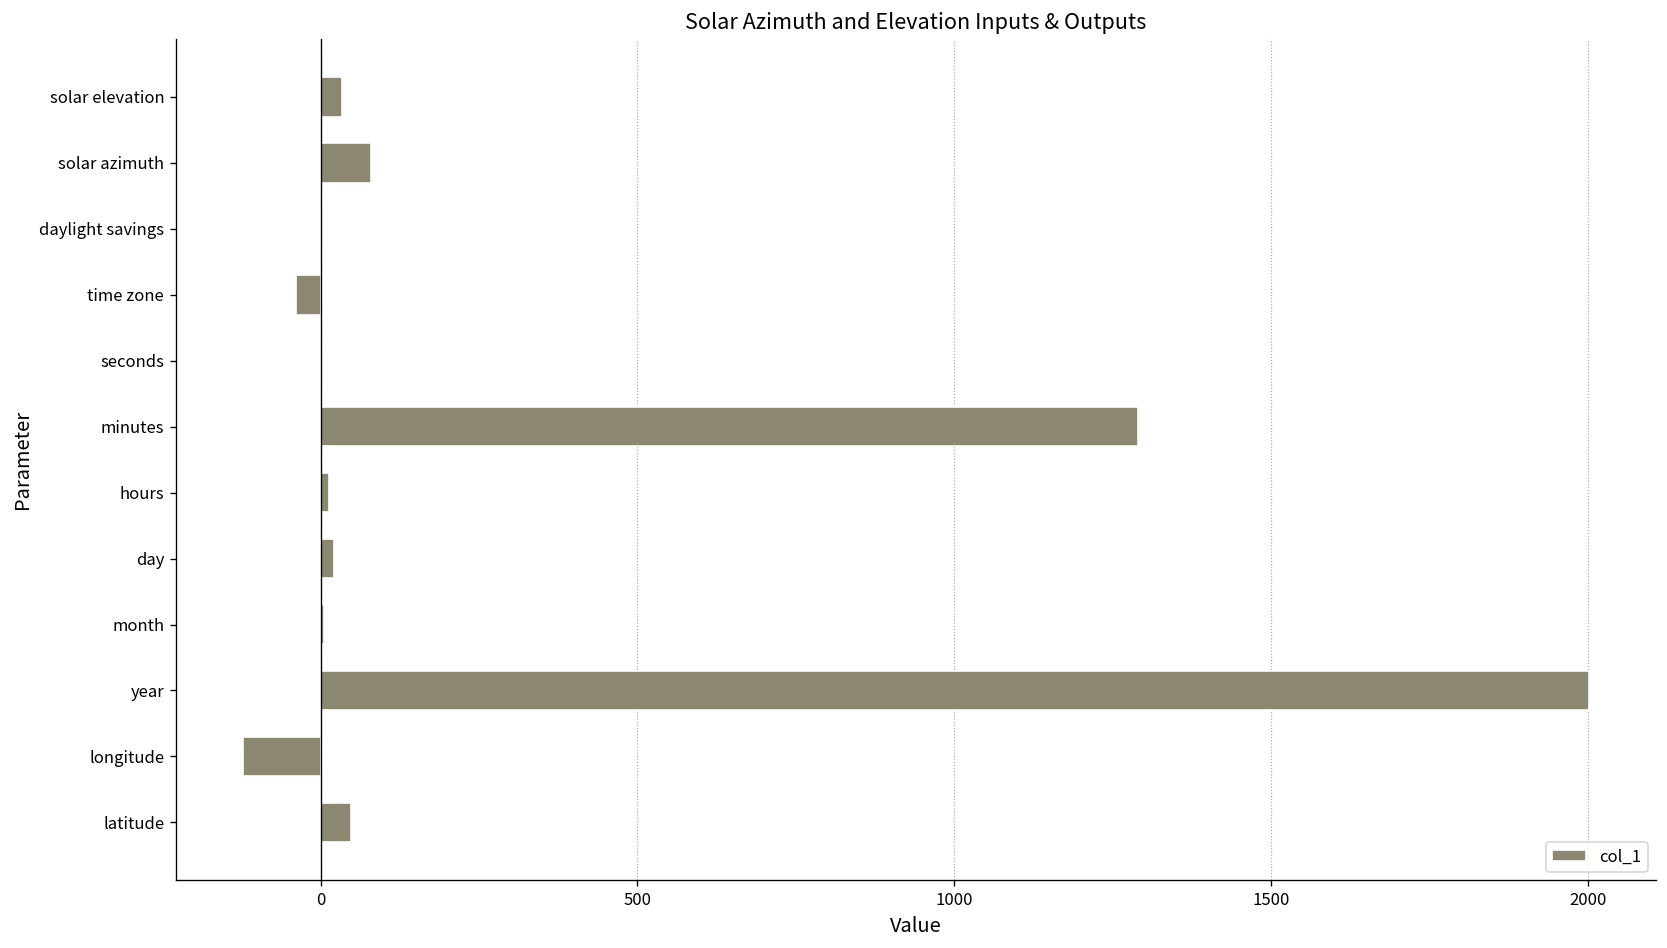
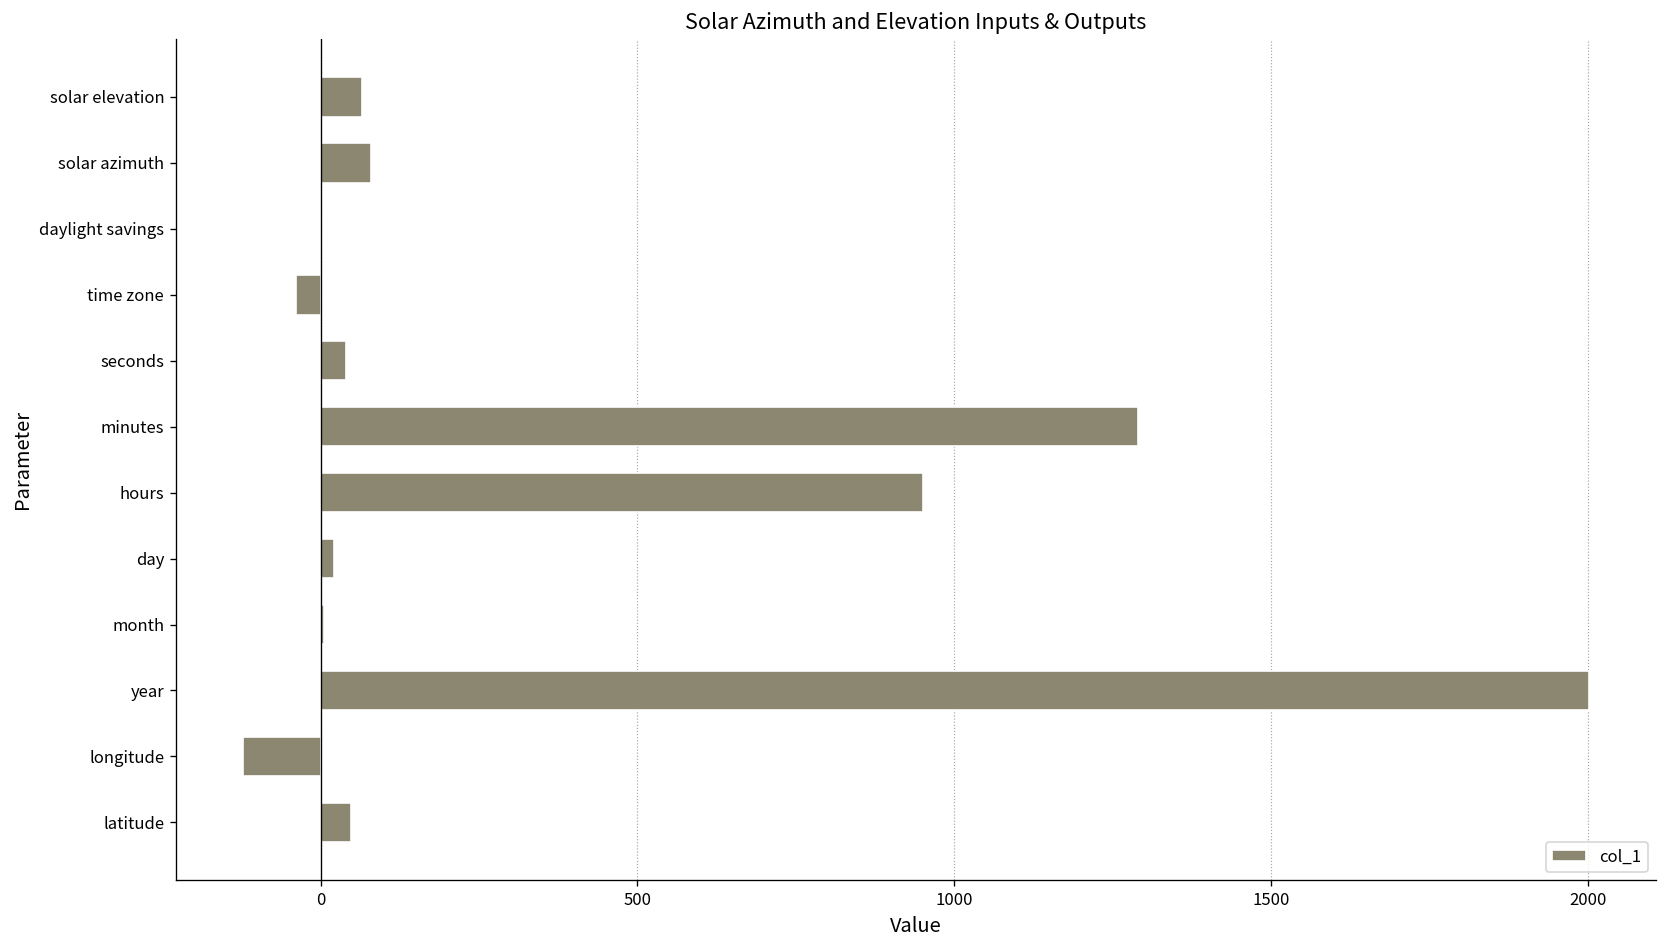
  {
-   "solar elevation": 30,
+   "solar elevation": 70,
    "solar azimuth": 80,
    "time zone": -40,
-   "seconds": 0,
+   "seconds": 40,
    "minutes": 1290,
-   "hours": 10,
+   "hours": 950,
    "day": 20,
    "month": 10,
    "year": 2000,
    "longitude": -120,
    "latitude": 50
  }
